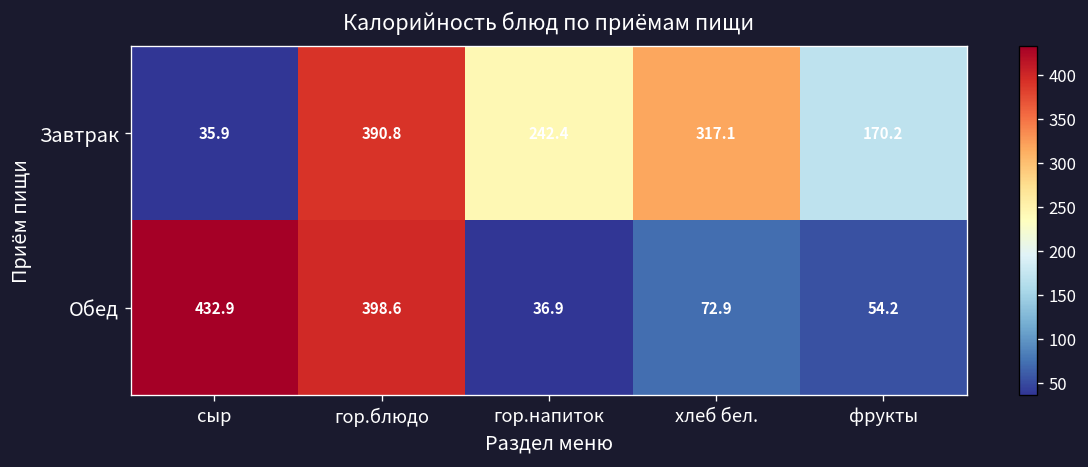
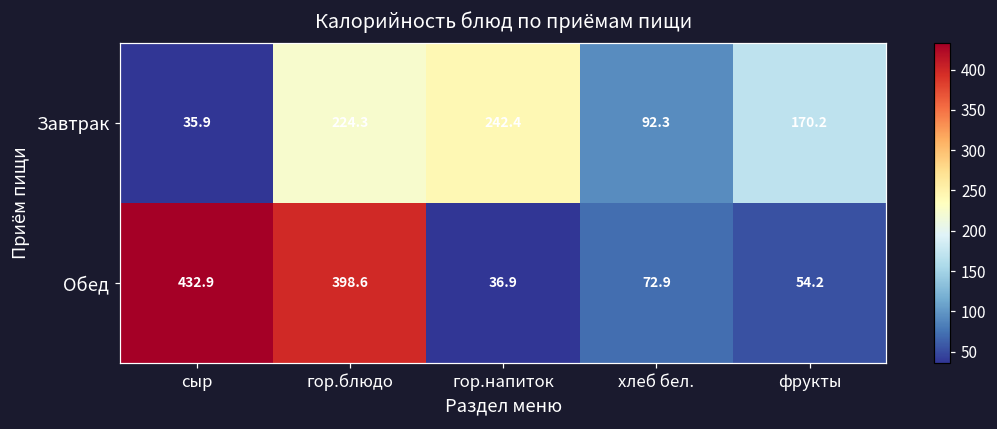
  {
    "Завтрак": {
      "сыр": 35.9,
-     "гор.блюдо": 390.8,
+     "гор.блюдо": 224.3,
      "гор.напиток": 242.4,
-     "хлеб бел.": 317.1,
+     "хлеб бел.": 92.3,
      "фрукты": 170.2
    },
    "Обед": {
      "сыр": 432.9,
      "гор.блюдо": 398.6,
      "гор.напиток": 36.9,
      "хлеб бел.": 72.9,
      "фрукты": 54.2
    }
  }
